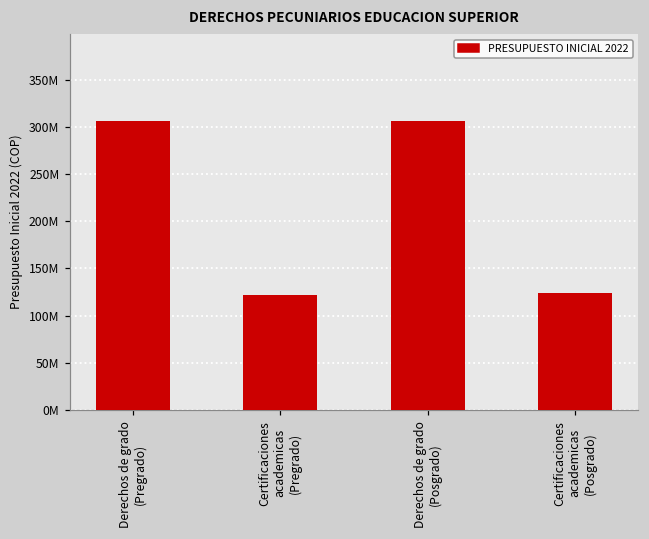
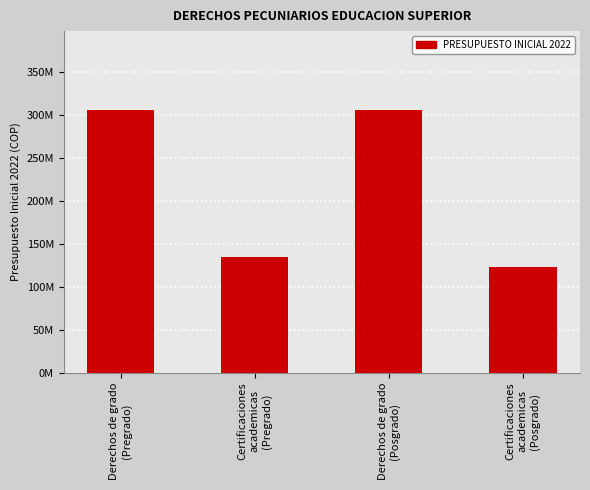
  {
    "Derechos de grado (Pregrado)": 310000000,
-   "Certificaciones academicas (Pregrado)": 120000000,
+   "Certificaciones academicas (Pregrado)": 130000000,
    "Derechos de grado (Posgrado)": 310000000,
    "Certificaciones academicas (Posgrado)": 120000000
  }
